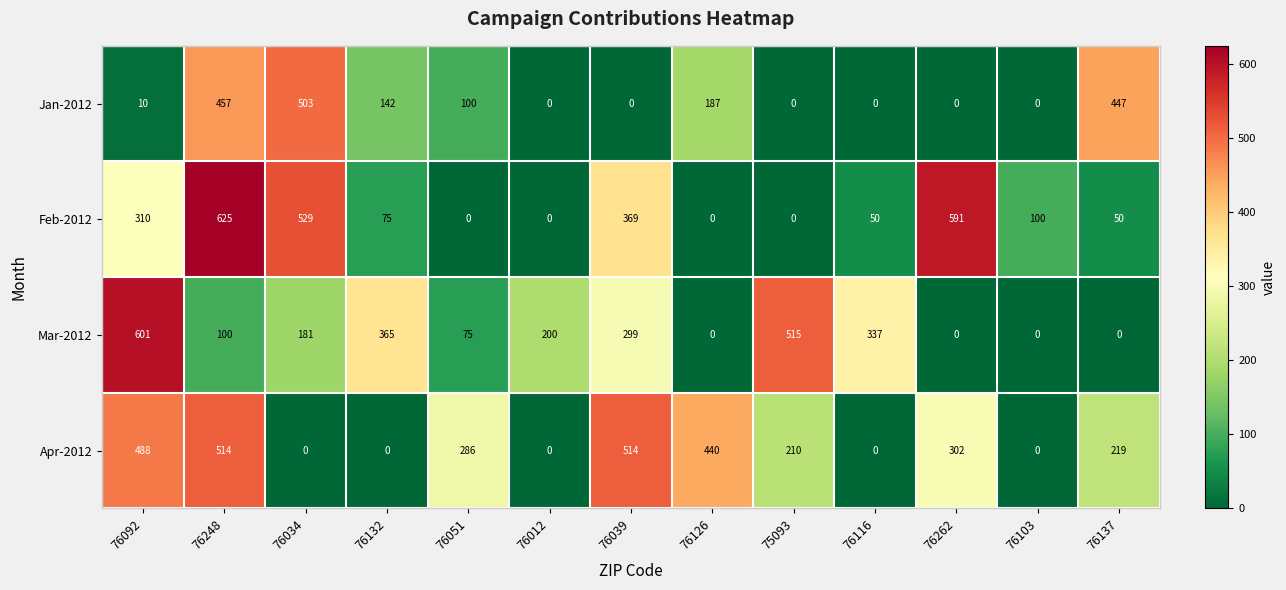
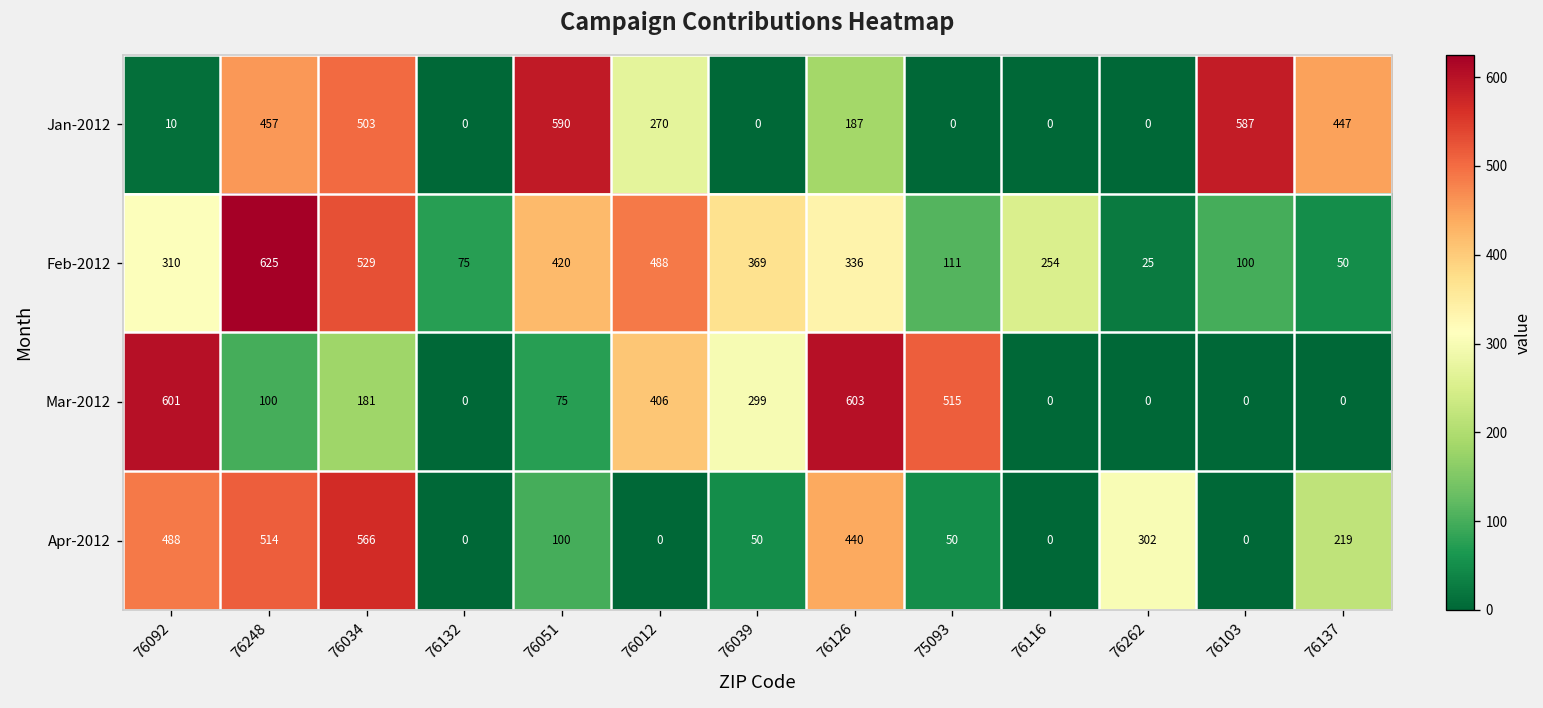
  {
    "Jan-2012": {
      "76092": 10,
      "76248": 457,
      "76034": 503,
-     "76132": 142,
-     "76051": 100,
-     "76012": 0,
+     "76132": 0,
+     "76051": 590,
+     "76012": 270,
      "76039": 0,
      "76126": 187,
      "75093": 0,
      "76116": 0,
      "76262": 0,
-     "76103": 0,
+     "76103": 587,
      "76137": 447
    },
    "Feb-2012": {
      "76092": 310,
      "76248": 625,
      "76034": 529,
      "76132": 75,
-     "76051": 0,
-     "76012": 0,
+     "76051": 420,
+     "76012": 488,
      "76039": 369,
-     "76126": 0,
-     "75093": 0,
-     "76116": 50,
-     "76262": 591,
+     "76126": 336,
+     "75093": 111,
+     "76116": 254,
+     "76262": 25,
      "76103": 100,
      "76137": 50
    },
    "Mar-2012": {
      "76092": 601,
      "76248": 100,
      "76034": 181,
-     "76132": 365,
+     "76132": 0,
      "76051": 75,
-     "76012": 200,
+     "76012": 406,
      "76039": 299,
-     "76126": 0,
+     "76126": 603,
      "75093": 515,
-     "76116": 337,
+     "76116": 0,
      "76262": 0,
      "76103": 0,
      "76137": 0
    },
    "Apr-2012": {
      "76092": 488,
      "76248": 514,
-     "76034": 0,
+     "76034": 566,
      "76132": 0,
-     "76051": 286,
+     "76051": 100,
      "76012": 0,
-     "76039": 514,
+     "76039": 50,
      "76126": 440,
-     "75093": 210,
+     "75093": 50,
      "76116": 0,
      "76262": 302,
      "76103": 0,
      "76137": 219
    }
  }
